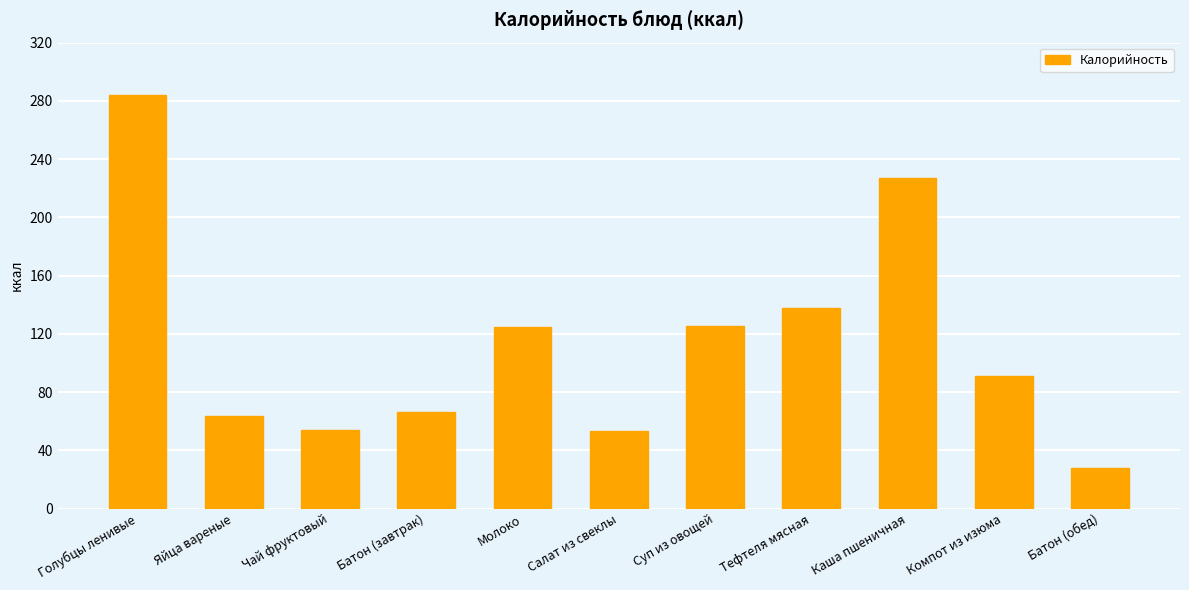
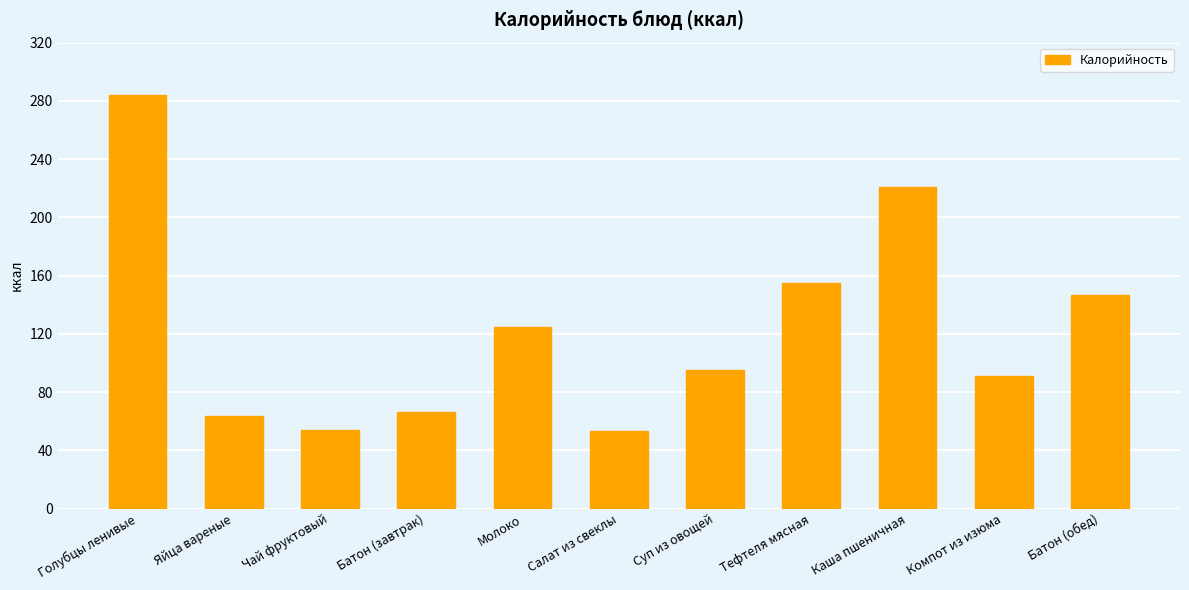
  {
    "Голубцы ленивые": 284,
    "Яйца вареные": 64,
    "Чай фруктовый": 54,
    "Батон (завтрак)": 66,
    "Молоко": 125,
    "Салат из свеклы": 54,
-   "Суп из овощей": 125,
-   "Тефтеля мясная": 138,
-   "Каша пшеничная": 227,
+   "Суп из овощей": 95,
+   "Тефтеля мясная": 155,
+   "Каша пшеничная": 221,
    "Компот из изюма": 91,
-   "Батон (обед)": 28
+   "Батон (обед)": 147
  }
